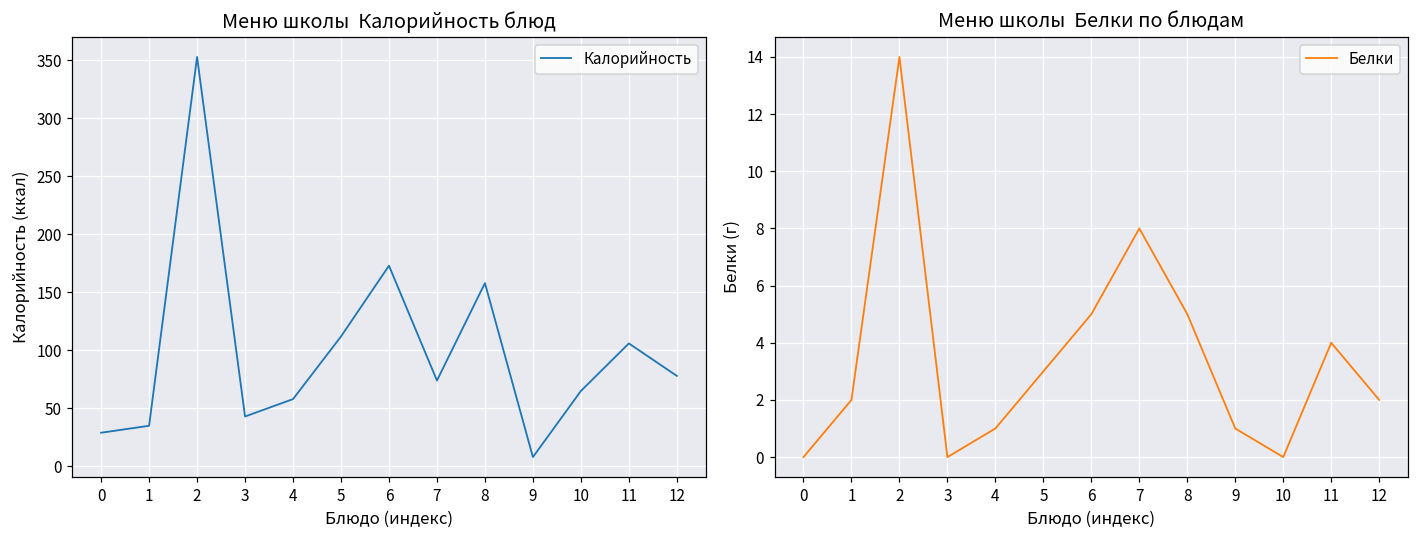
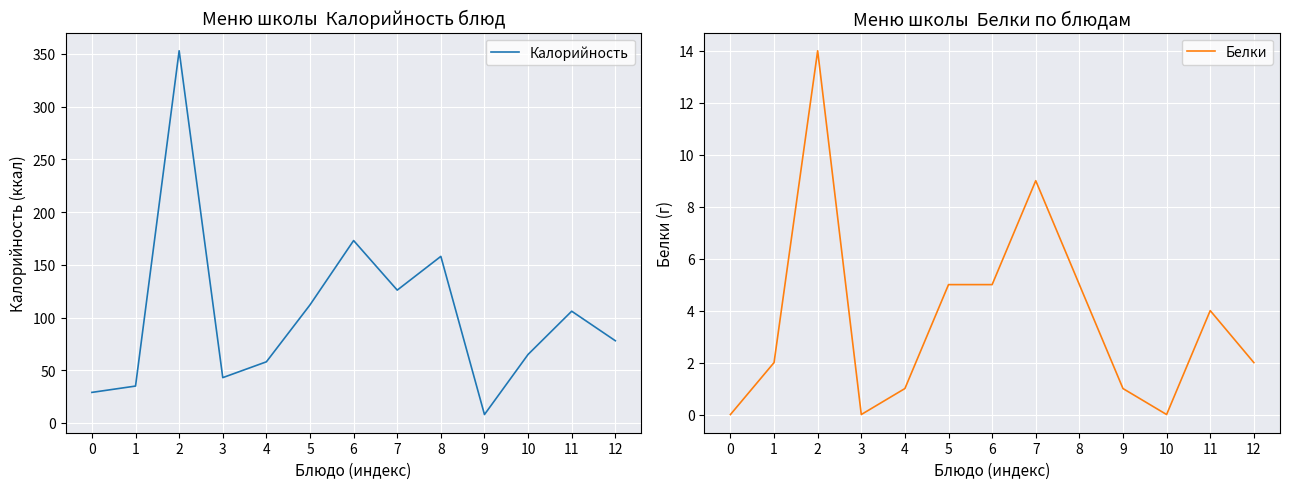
  {
    "Меню школы Калорийность блюд": {
      "0": 29,
      "1": 35,
      "2": 353,
      "3": 43,
      "4": 58,
      "5": 112,
      "6": 173,
-     "7": 74,
+     "7": 126,
      "8": 158,
      "9": 8,
      "10": 65,
      "11": 106,
      "12": 78
    },
    "Меню школы Белки по блюдам": {
      "0": 0,
      "1": 2,
      "2": 14,
      "3": 0,
      "4": 1,
-     "5": 3,
+     "5": 5,
      "6": 5,
-     "7": 8,
+     "7": 9,
      "8": 5,
      "9": 1,
      "10": 0,
      "11": 4,
      "12": 2
    }
  }
